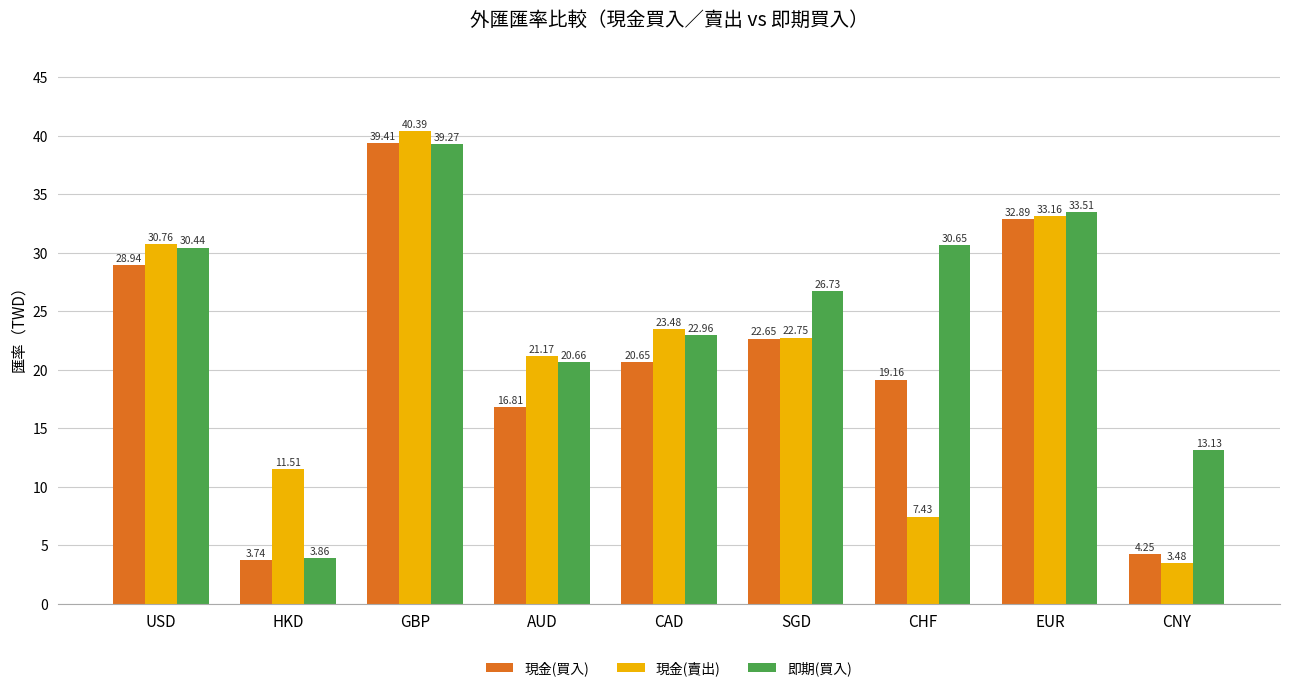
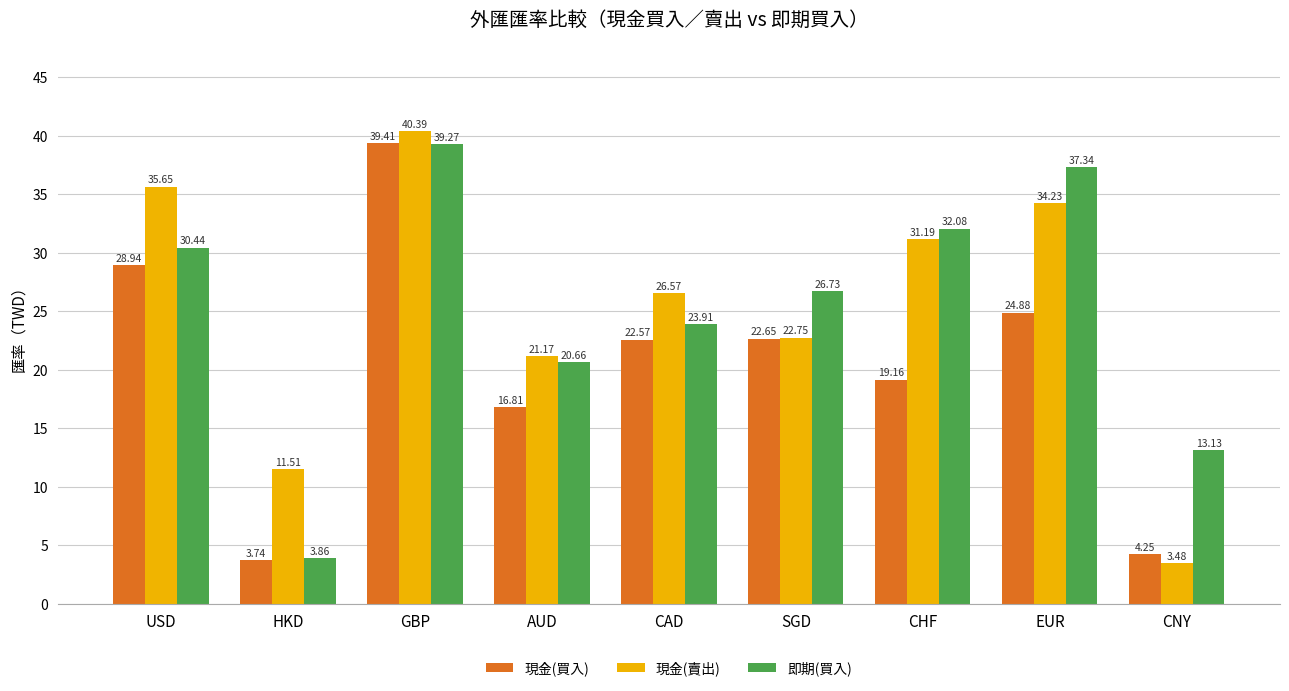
  {
    "現金(買入)": {
      "USD": 28.94,
      "HKD": 3.74,
      "GBP": 39.41,
      "AUD": 16.81,
-     "CAD": 20.65,
+     "CAD": 22.57,
      "SGD": 22.65,
      "CHF": 19.16,
-     "EUR": 32.89,
+     "EUR": 24.88,
      "CNY": 4.25
    },
    "現金(賣出)": {
-     "USD": 30.76,
+     "USD": 35.65,
      "HKD": 11.51,
      "GBP": 40.39,
      "AUD": 21.17,
-     "CAD": 23.48,
+     "CAD": 26.57,
      "SGD": 22.75,
-     "CHF": 7.43,
-     "EUR": 33.16,
+     "CHF": 31.19,
+     "EUR": 34.23,
      "CNY": 3.48
    },
    "即期(買入)": {
      "USD": 30.44,
      "HKD": 3.86,
      "GBP": 39.27,
      "AUD": 20.66,
-     "CAD": 22.96,
+     "CAD": 23.91,
      "SGD": 26.73,
-     "CHF": 30.65,
-     "EUR": 33.51,
+     "CHF": 32.08,
+     "EUR": 37.34,
      "CNY": 13.13
    }
  }
